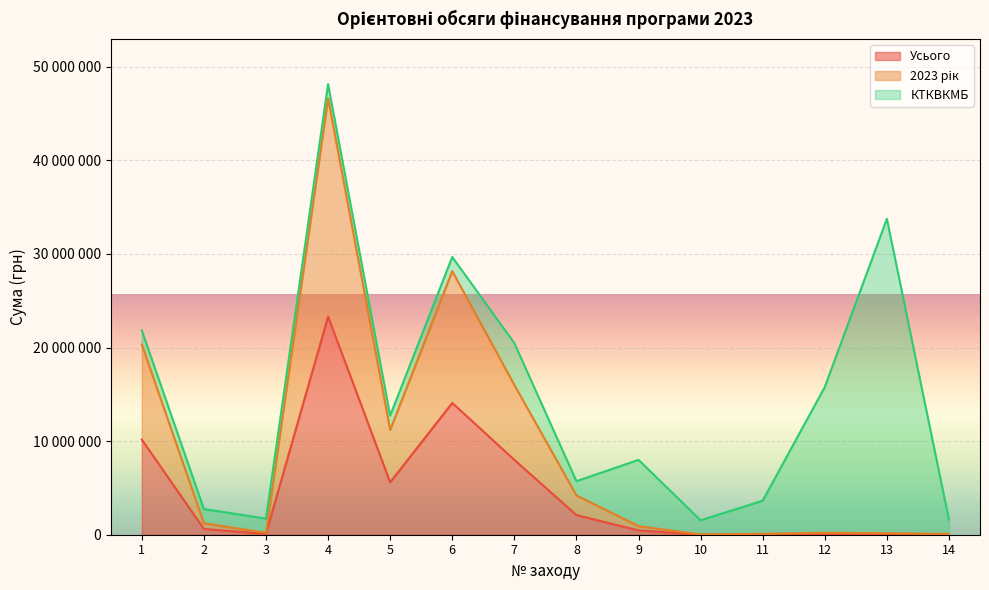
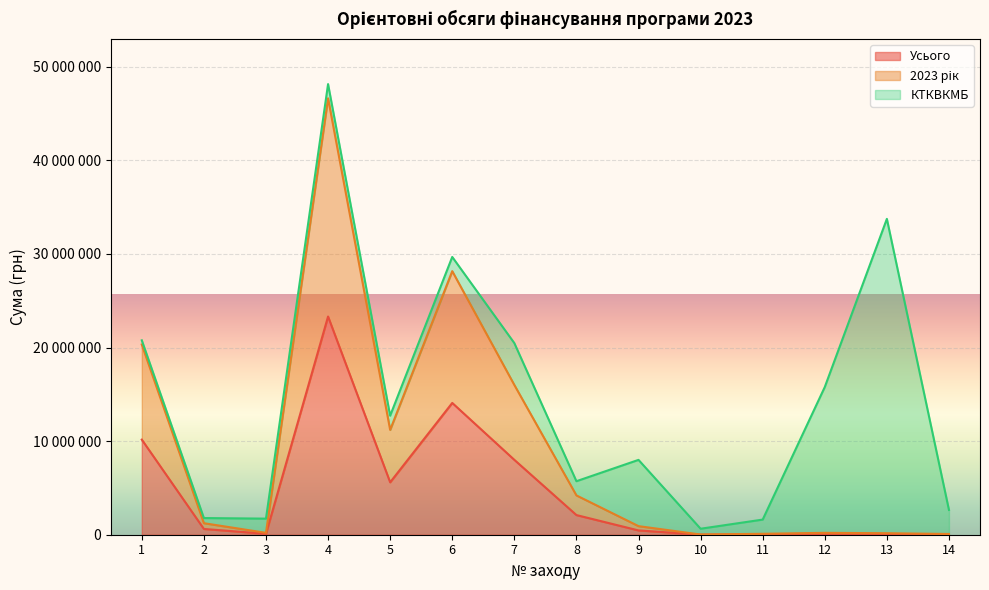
  {
    "КТКВКМБ": {
-     "1": 2000000,
-     "2": 2000000,
+     "1": 0,
+     "2": 1000000,
      "3": 2000000,
      "4": 2000000,
      "5": 2000000,
      "6": 2000000,
      "7": 4000000,
      "8": 2000000,
      "9": 7000000,
-     "10": 2000000,
-     "11": 4000000,
+     "10": 1000000,
+     "11": 2000000,
      "12": 16000000,
      "13": 34000000,
-     "14": 2000000
+     "14": 3000000
    }
  }
